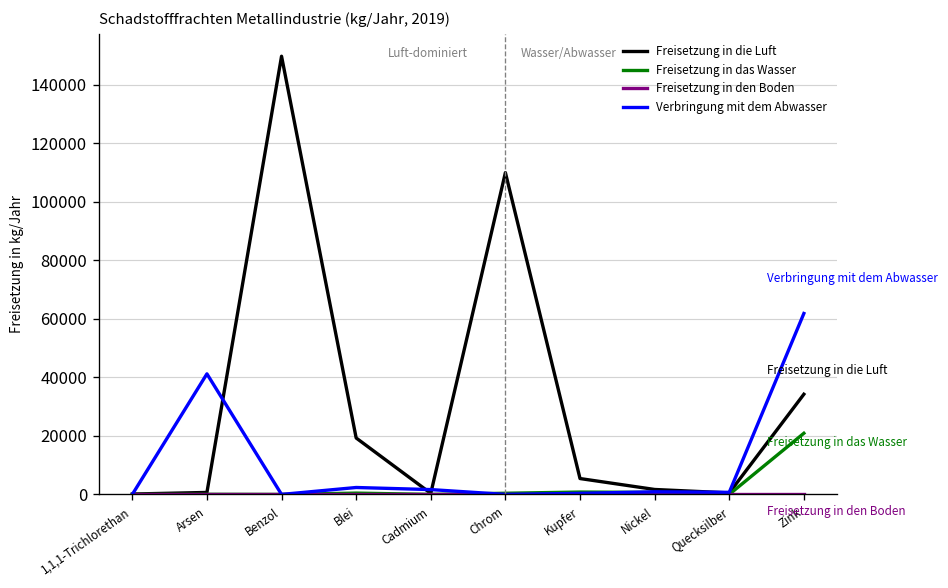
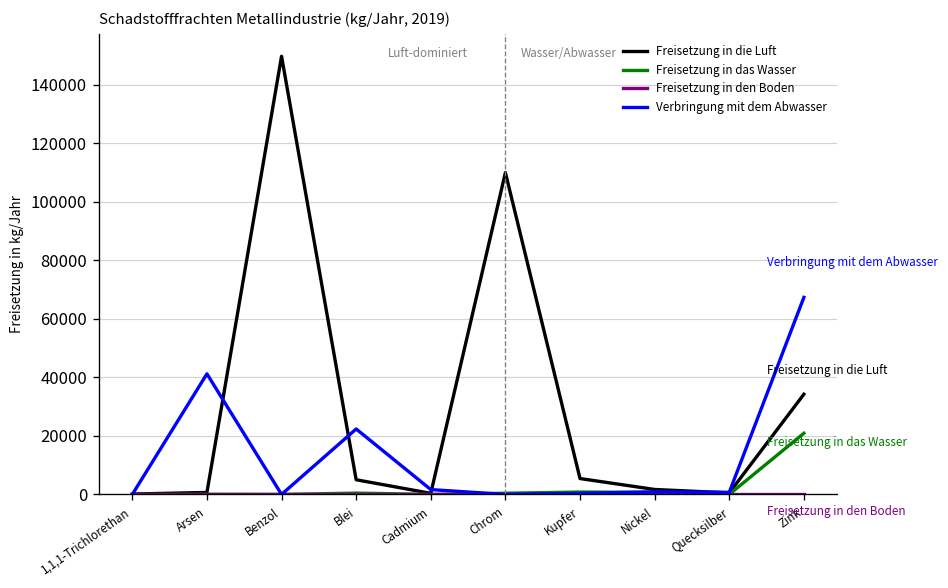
  {
    "Freisetzung in die Luft": {
      "Benzol": 150000,
-     "Blei": 19000,
+     "Blei": 5000,
      "Chrom": 110000,
      "Kupfer": 5000,
      "Zink": 34000
    },
    "Freisetzung in das Wasser": {
      "Zink": 21000
    },
    "Freisetzung in den Boden": {
      "Zink": 0
    },
    "Verbringung mit dem Abwasser": {
      "Arsen": 41000,
-     "Blei": 2000,
+     "Blei": 22000,
      "Cadmium": 2000,
-     "Zink": 62000
+     "Zink": 67000
    }
  }
